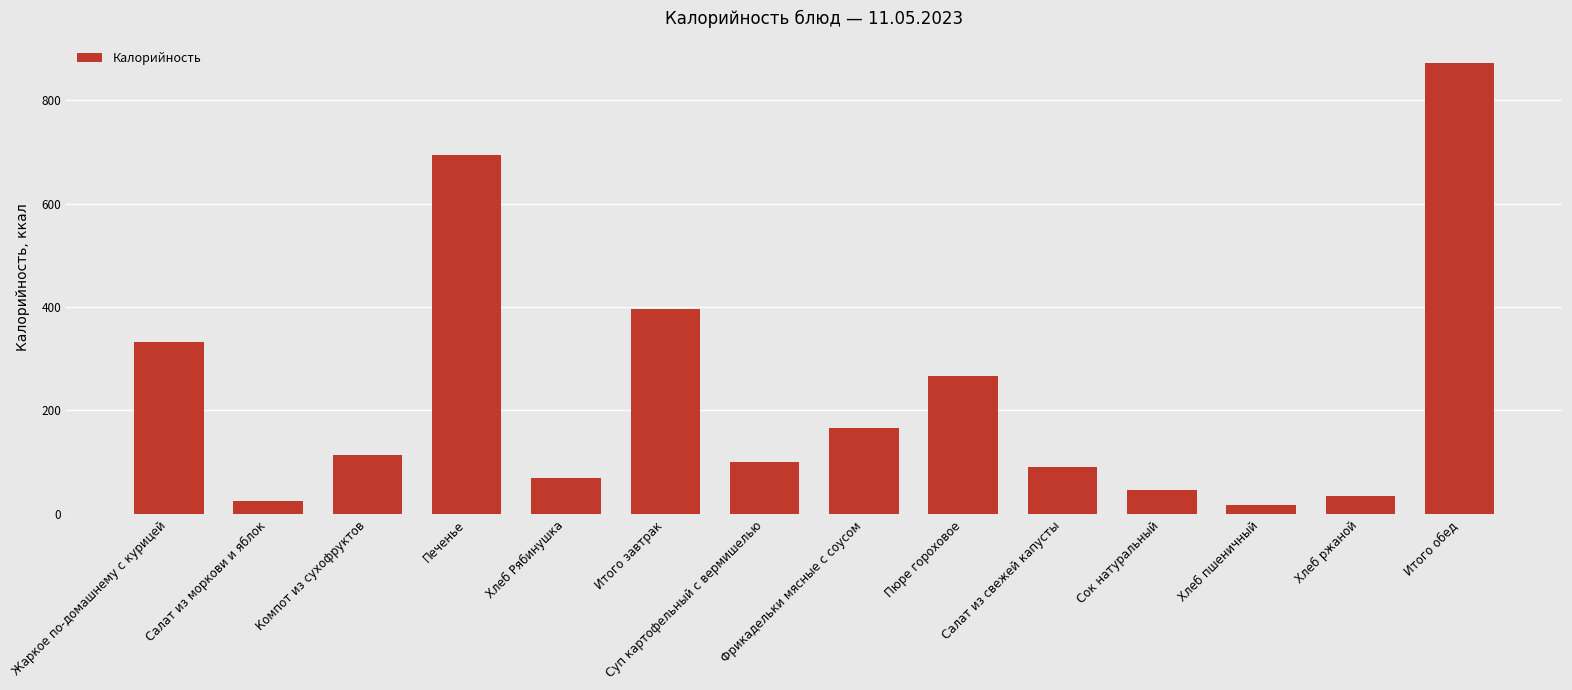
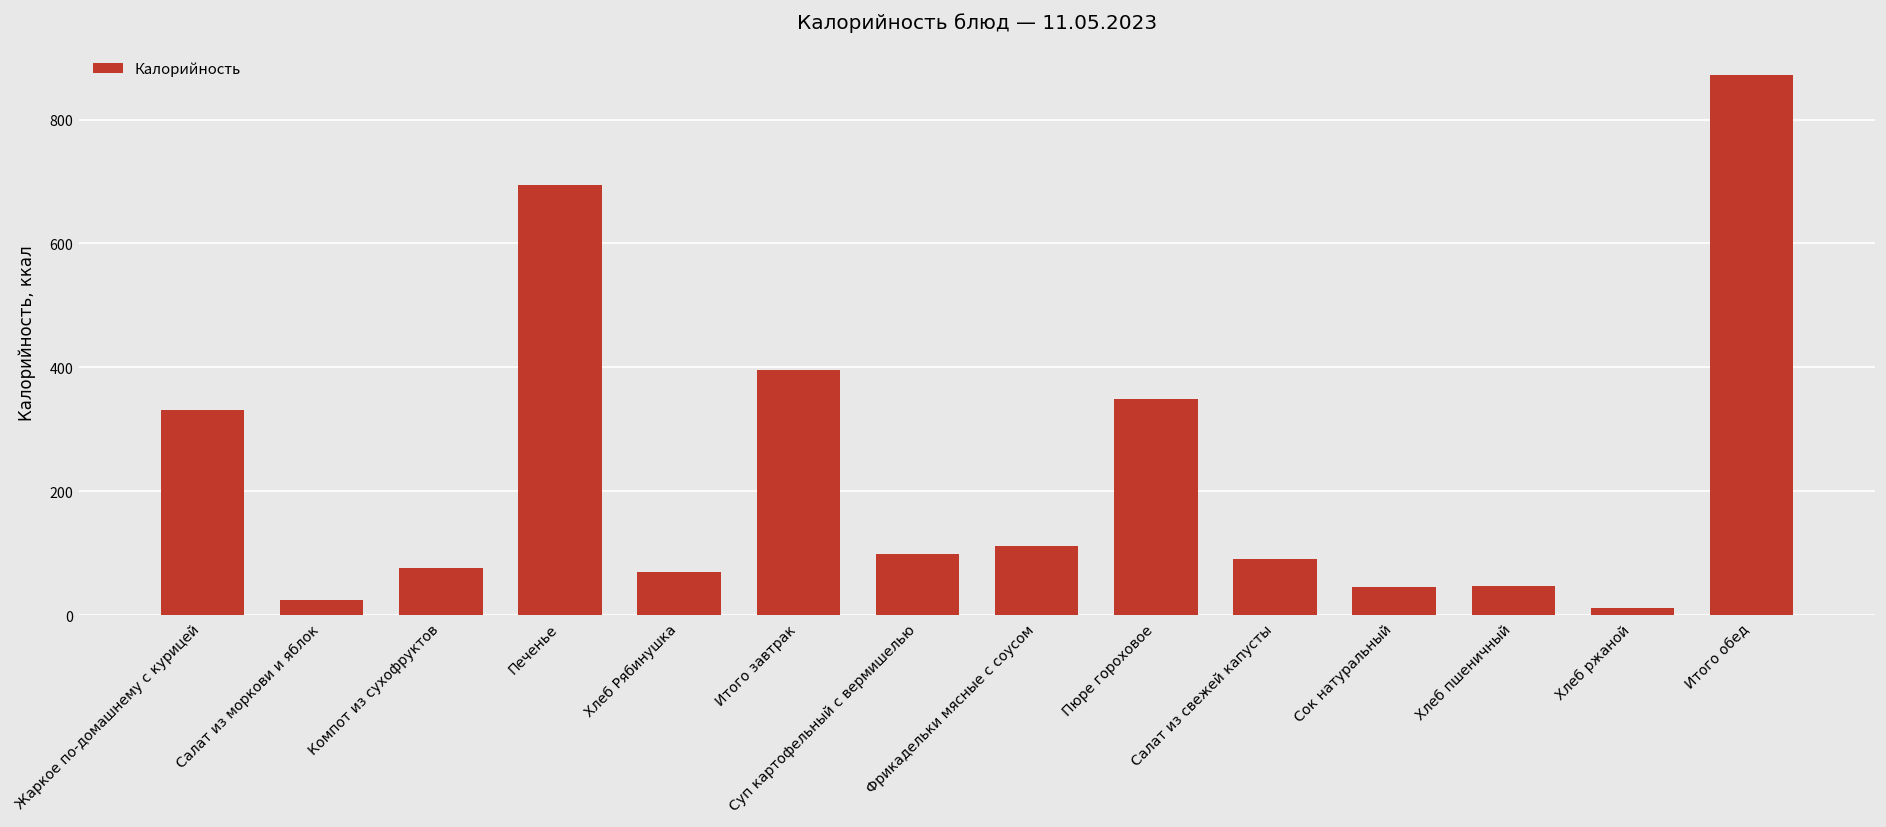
  {
    "Жаркое по-домашнему с курицей": 330,
    "Салат из моркови и яблок": 20,
-   "Компот из сухофруктов": 110,
+   "Компот из сухофруктов": 80,
    "Печенье": 690,
    "Хлеб Рябинушка": 70,
    "Итого завтрак": 400,
    "Суп картофельный с вермишелью": 100,
-   "Фрикадельки мясные с соусом": 170,
-   "Пюре гороховое": 270,
+   "Фрикадельки мясные с соусом": 110,
+   "Пюре гороховое": 350,
    "Салат из свежей капусты": 90,
    "Сок натуральный": 50,
-   "Хлеб пшеничный": 20,
-   "Хлеб ржаной": 30,
+   "Хлеб пшеничный": 50,
+   "Хлеб ржаной": 10,
    "Итого обед": 870
  }
